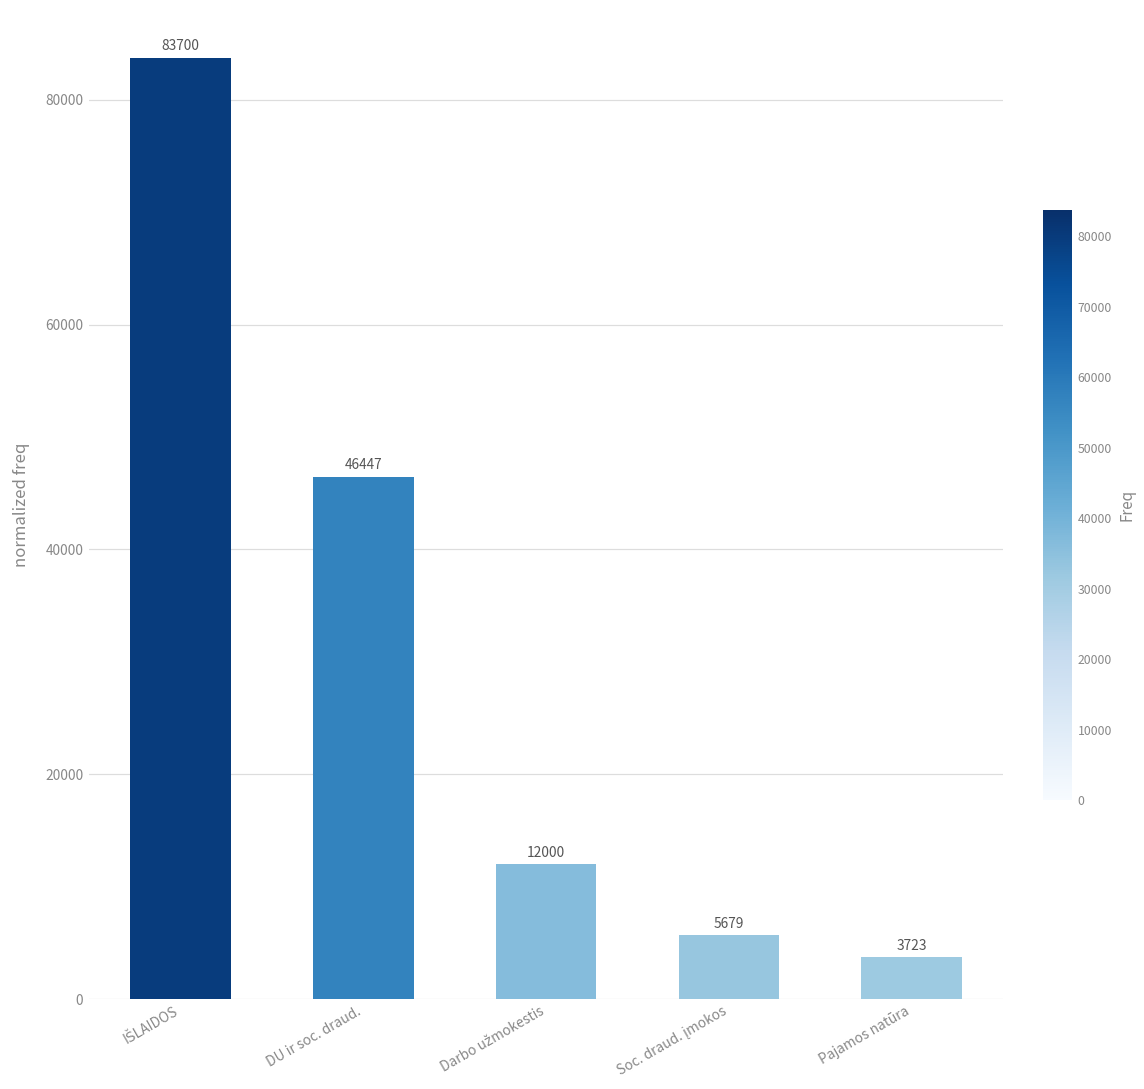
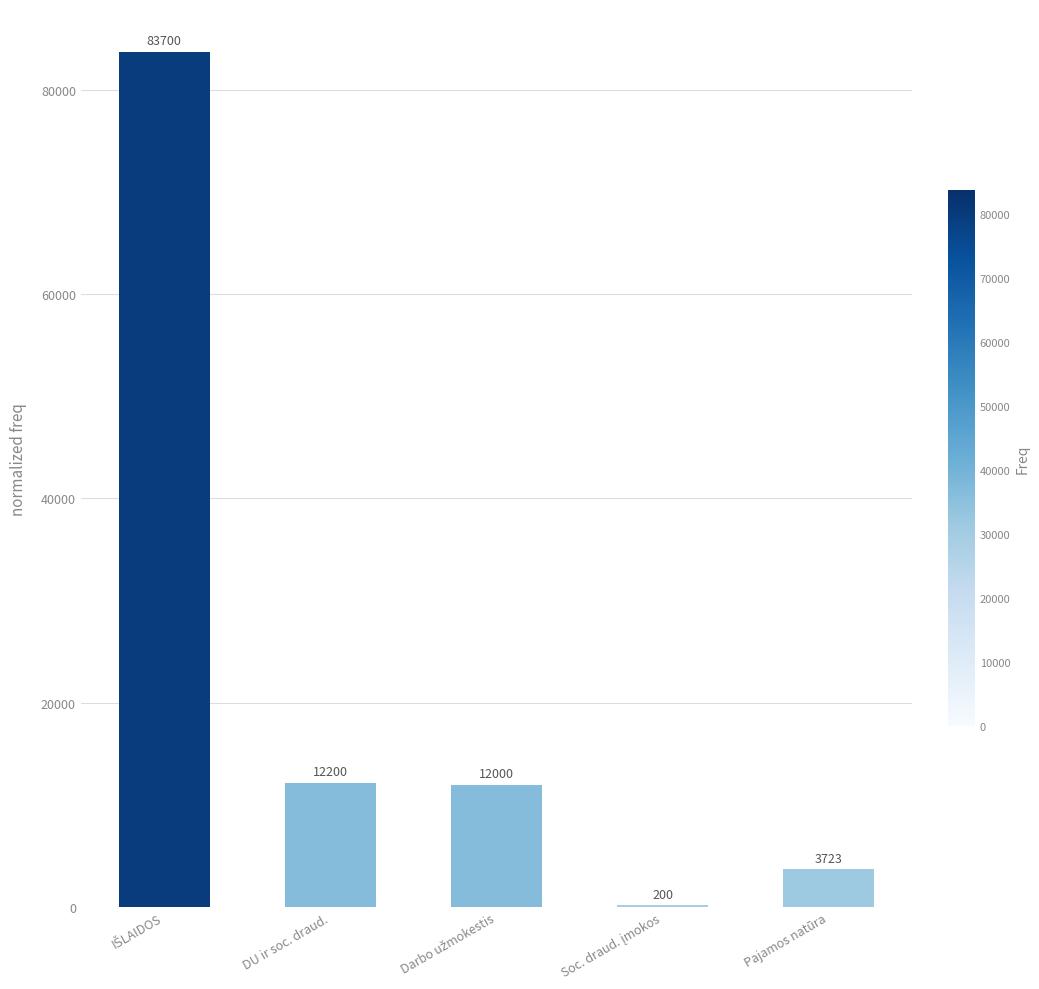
  {
    "IŠLAIDOS": 83700,
-   "DU ir soc. draud.": 46447,
+   "DU ir soc. draud.": 12200,
    "Darbo užmokestis": 12000,
-   "Soc. draud. įmokos": 5679,
+   "Soc. draud. įmokos": 200,
    "Pajamos natūra": 3723
  }
